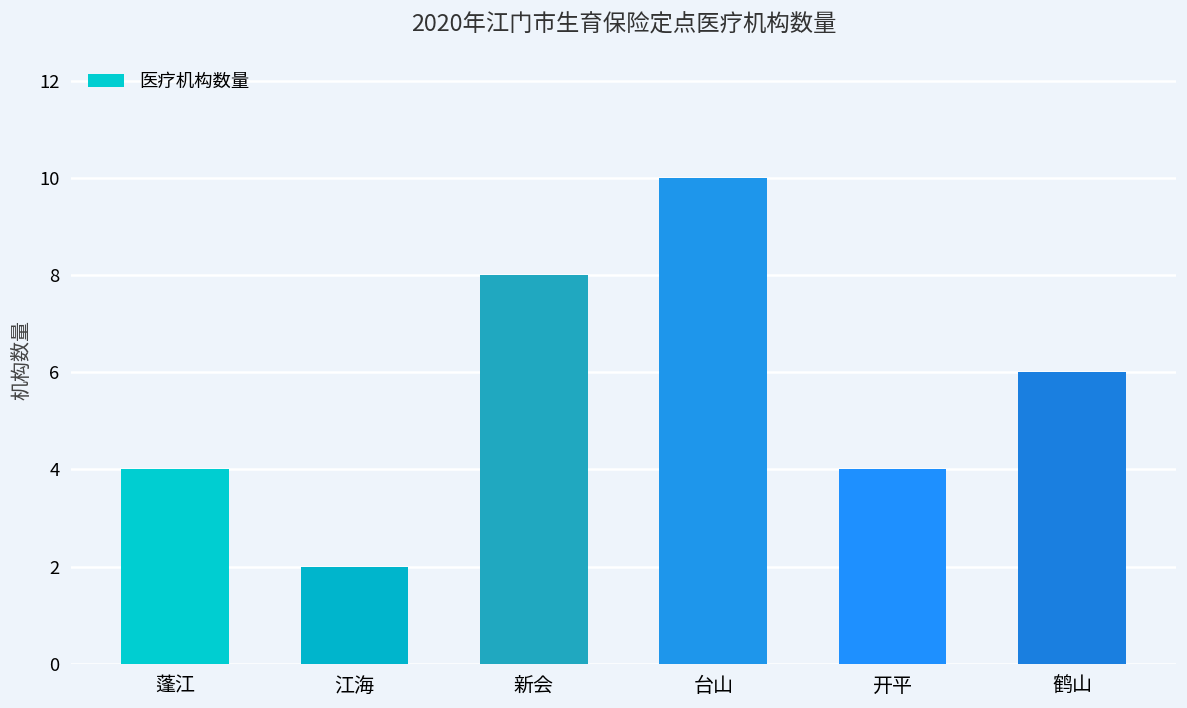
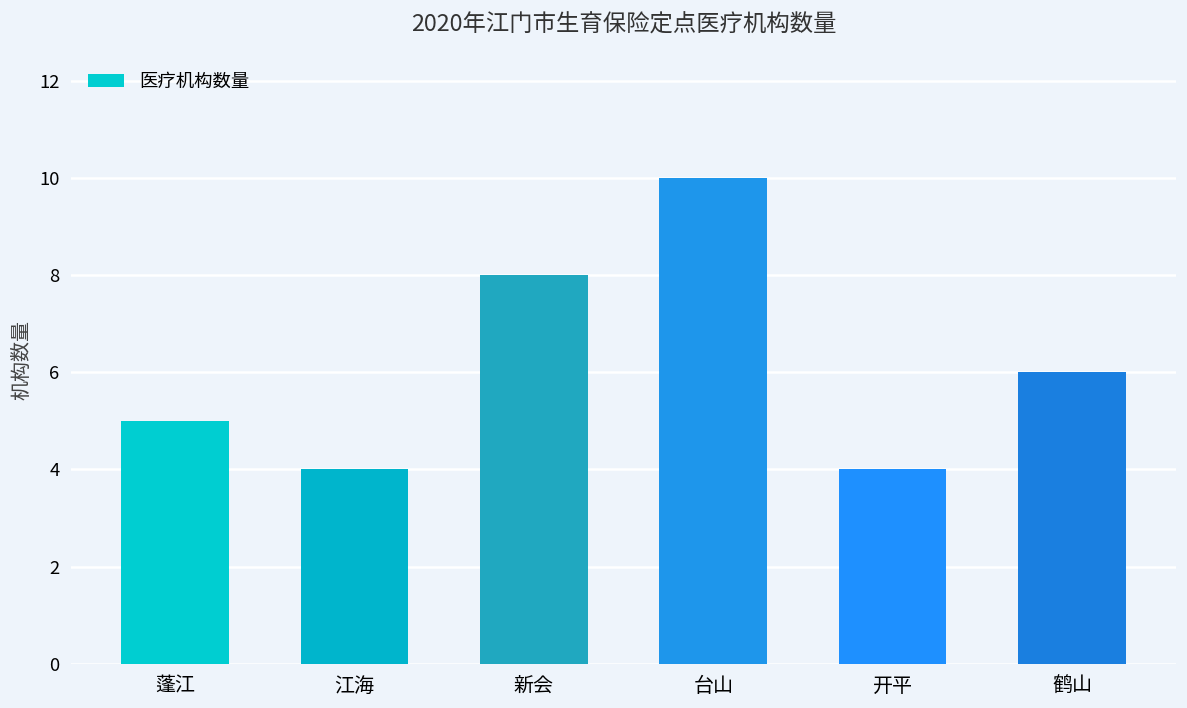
  {
-   "蓬江": 4,
-   "江海": 2,
+   "蓬江": 5,
+   "江海": 4,
    "新会": 8,
    "台山": 10,
    "开平": 4,
    "鹤山": 6
  }
